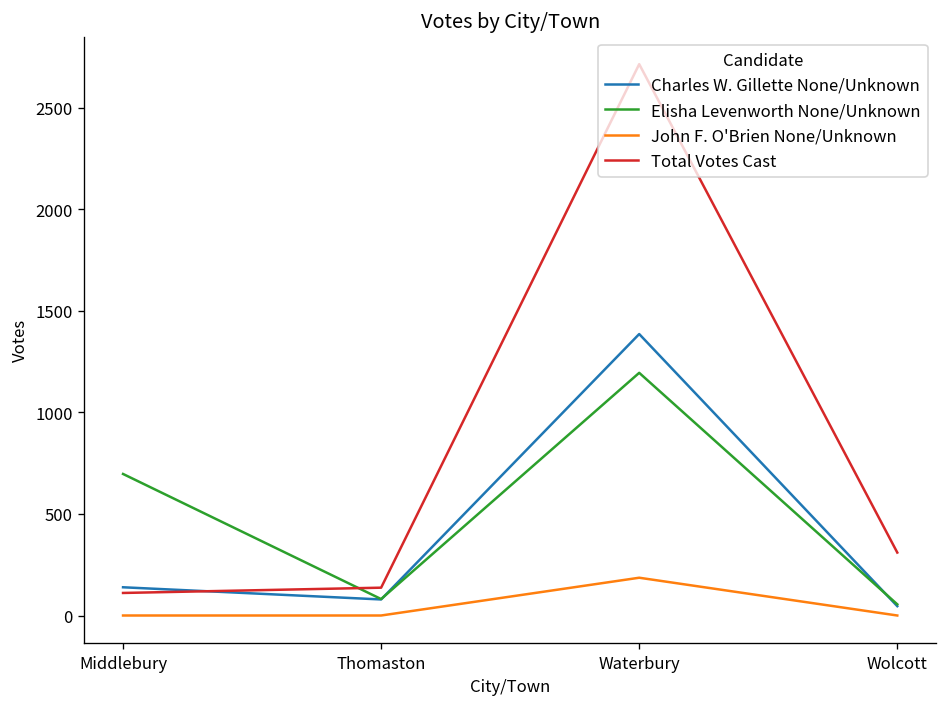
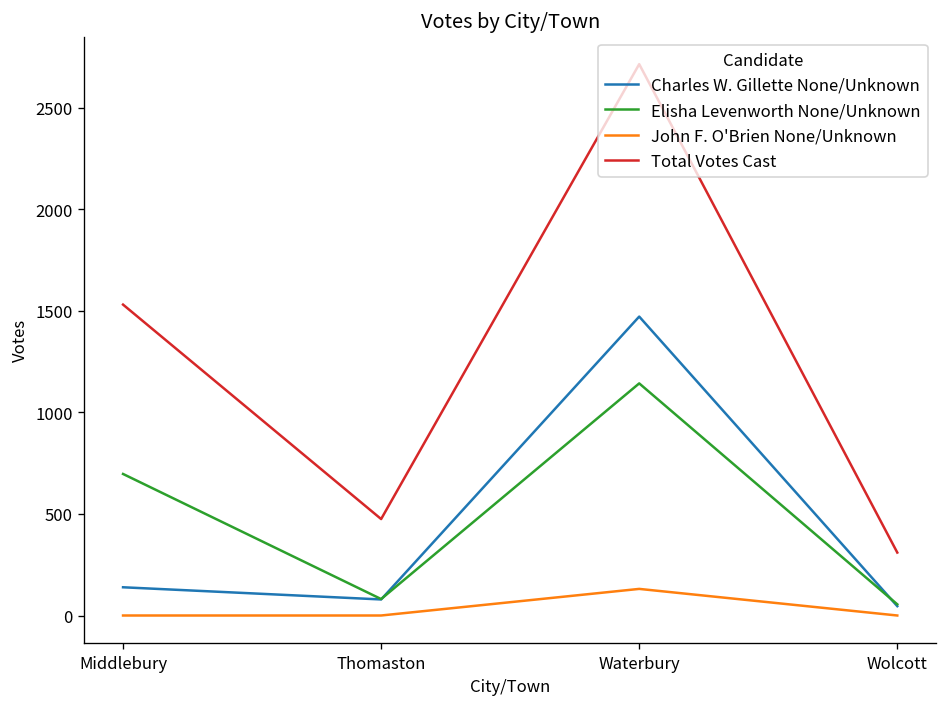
  {
    "Charles W. Gillette None/Unknown": {
      "Middlebury": 140,
-     "Waterbury": 1390
+     "Waterbury": 1470
    },
    "Elisha Levenworth None/Unknown": {
      "Middlebury": 700,
-     "Waterbury": 1200
+     "Waterbury": 1140
    },
    "John F. O'Brien None/Unknown": {
      "Middlebury": 0,
      "Thomaston": 0,
-     "Waterbury": 190,
+     "Waterbury": 130,
      "Wolcott": 0
    },
    "Total Votes Cast": {
-     "Middlebury": 110,
-     "Thomaston": 140,
+     "Middlebury": 1530,
+     "Thomaston": 480,
      "Wolcott": 310
    }
  }
